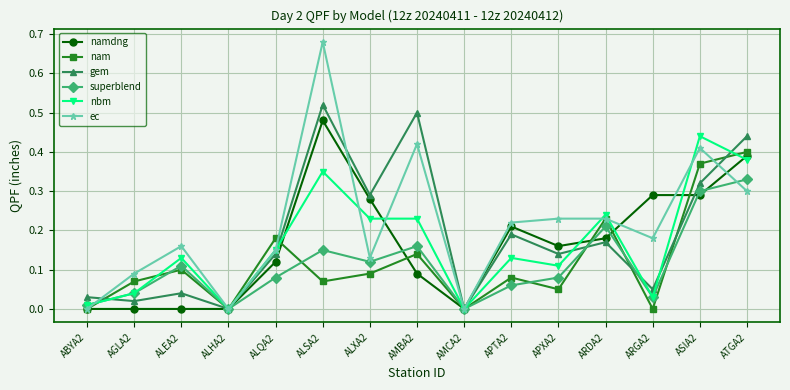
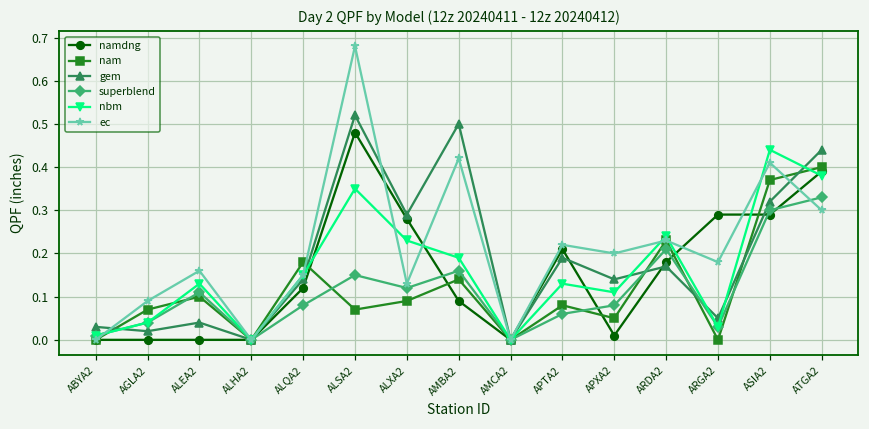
  {
    "namdng": {
      "AGLA2": 0.00,
      "ALEA2": 0.00,
      "ALQA2": 0.12,
      "ALSA2": 0.48,
      "ALXA2": 0.28,
      "AMBA2": 0.09,
      "APTA2": 0.21,
-     "APXA2": 0.16,
+     "APXA2": 0.01,
      "ARDA2": 0.18,
      "ARGA2": 0.29,
      "ASIA2": 0.29,
      "ATGA2": 0.39
    },
    "nbm": {
      "ALEA2": 0.13,
      "ALSA2": 0.35,
      "ALXA2": 0.23,
-     "AMBA2": 0.23,
+     "AMBA2": 0.19,
      "APTA2": 0.13,
      "APXA2": 0.11,
      "ARDA2": 0.24,
      "ASIA2": 0.44,
      "ATGA2": 0.38
    },
    "ec": {
      "AGLA2": 0.09,
      "ALEA2": 0.16,
      "ALSA2": 0.68,
      "ALXA2": 0.13,
      "AMBA2": 0.42,
      "APTA2": 0.22,
-     "APXA2": 0.23,
+     "APXA2": 0.20,
      "ARGA2": 0.18,
      "ASIA2": 0.41,
      "ATGA2": 0.30
    }
  }
